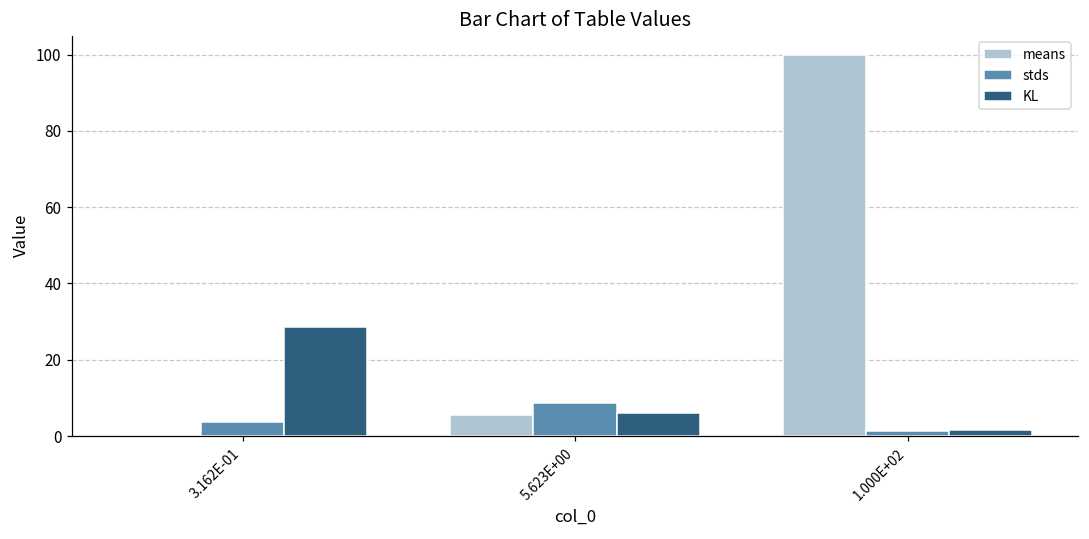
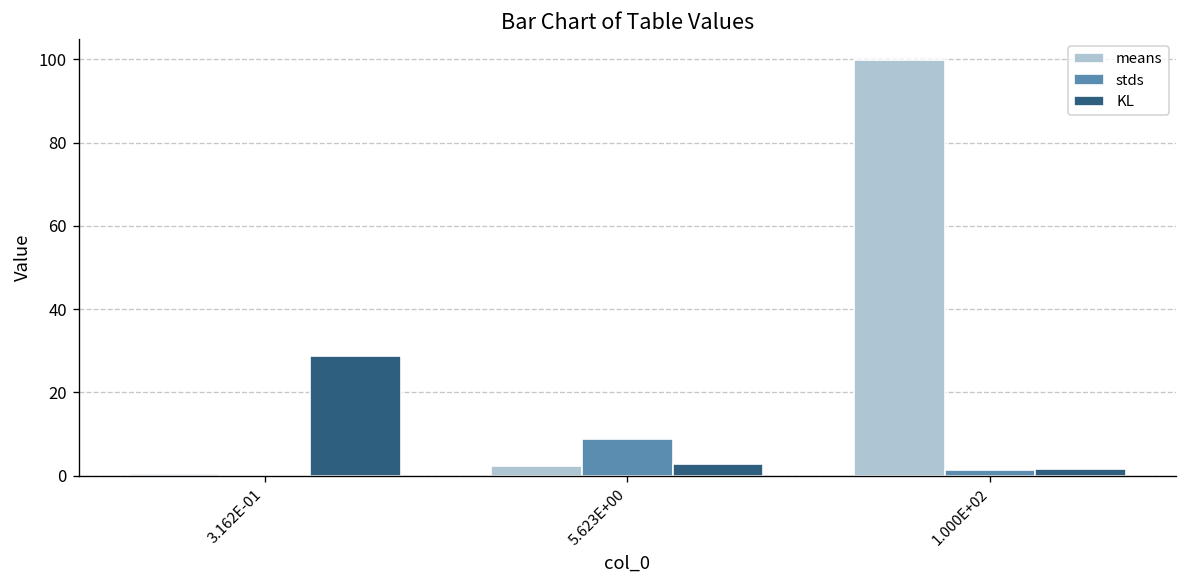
  {
    "means": {
-     "5.623E+00": 6,
+     "5.623E+00": 2,
      "1.000E+02": 100
    },
    "stds": {
-     "3.162E-01": 4,
+     "3.162E-01": 0,
      "5.623E+00": 9,
      "1.000E+02": 1
    },
    "KL": {
      "3.162E-01": 29,
-     "5.623E+00": 6,
+     "5.623E+00": 3,
      "1.000E+02": 2
    }
  }
